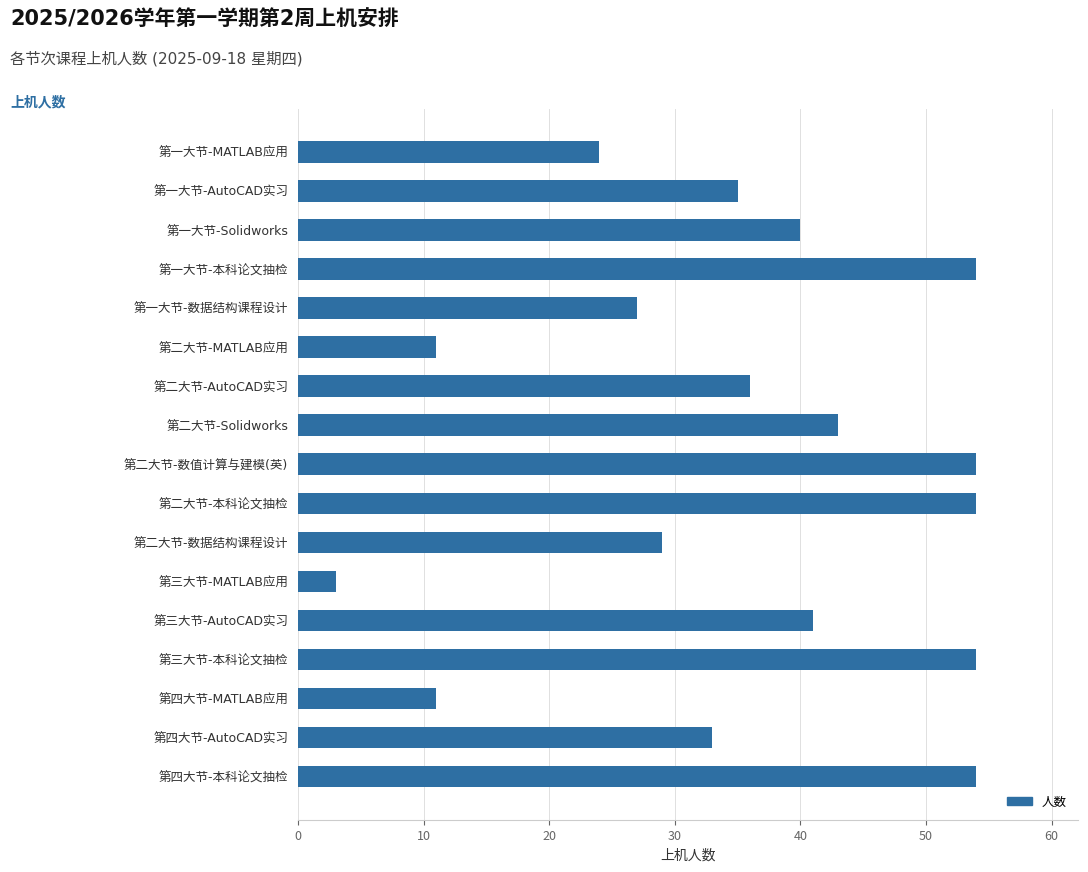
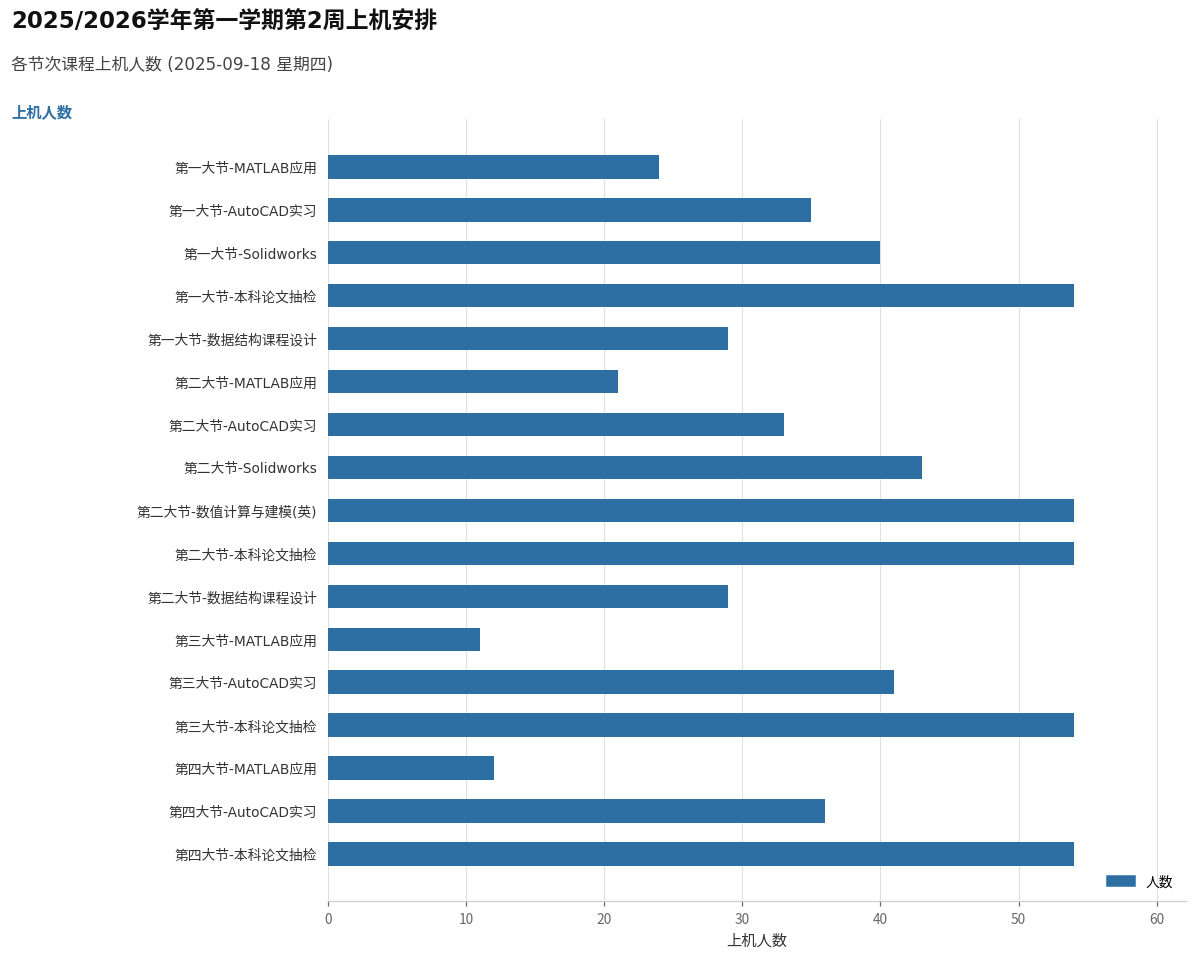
  {
    "第一大节-MATLAB应用": 24,
    "第一大节-AutoCAD实习": 35,
    "第一大节-Solidworks": 40,
    "第一大节-本科论文抽检": 54,
-   "第一大节-数据结构课程设计": 27,
-   "第二大节-MATLAB应用": 11,
-   "第二大节-AutoCAD实习": 36,
+   "第一大节-数据结构课程设计": 29,
+   "第二大节-MATLAB应用": 21,
+   "第二大节-AutoCAD实习": 33,
    "第二大节-Solidworks": 43,
    "第二大节-数值计算与建模(英)": 54,
    "第二大节-本科论文抽检": 54,
    "第二大节-数据结构课程设计": 29,
-   "第三大节-MATLAB应用": 3,
+   "第三大节-MATLAB应用": 11,
    "第三大节-AutoCAD实习": 41,
    "第三大节-本科论文抽检": 54,
-   "第四大节-MATLAB应用": 11,
-   "第四大节-AutoCAD实习": 33,
+   "第四大节-MATLAB应用": 12,
+   "第四大节-AutoCAD实习": 36,
    "第四大节-本科论文抽检": 54
  }
